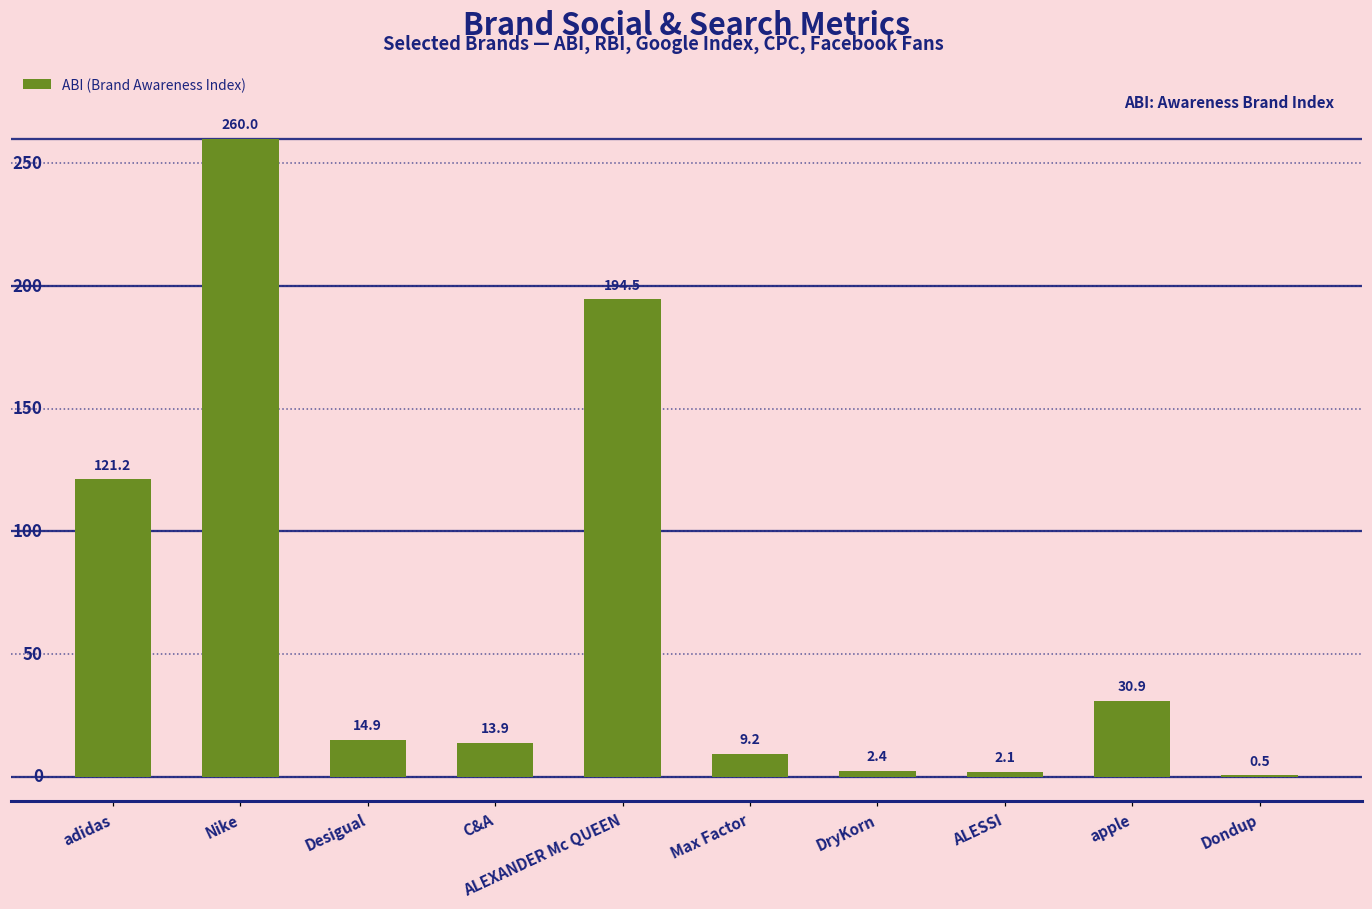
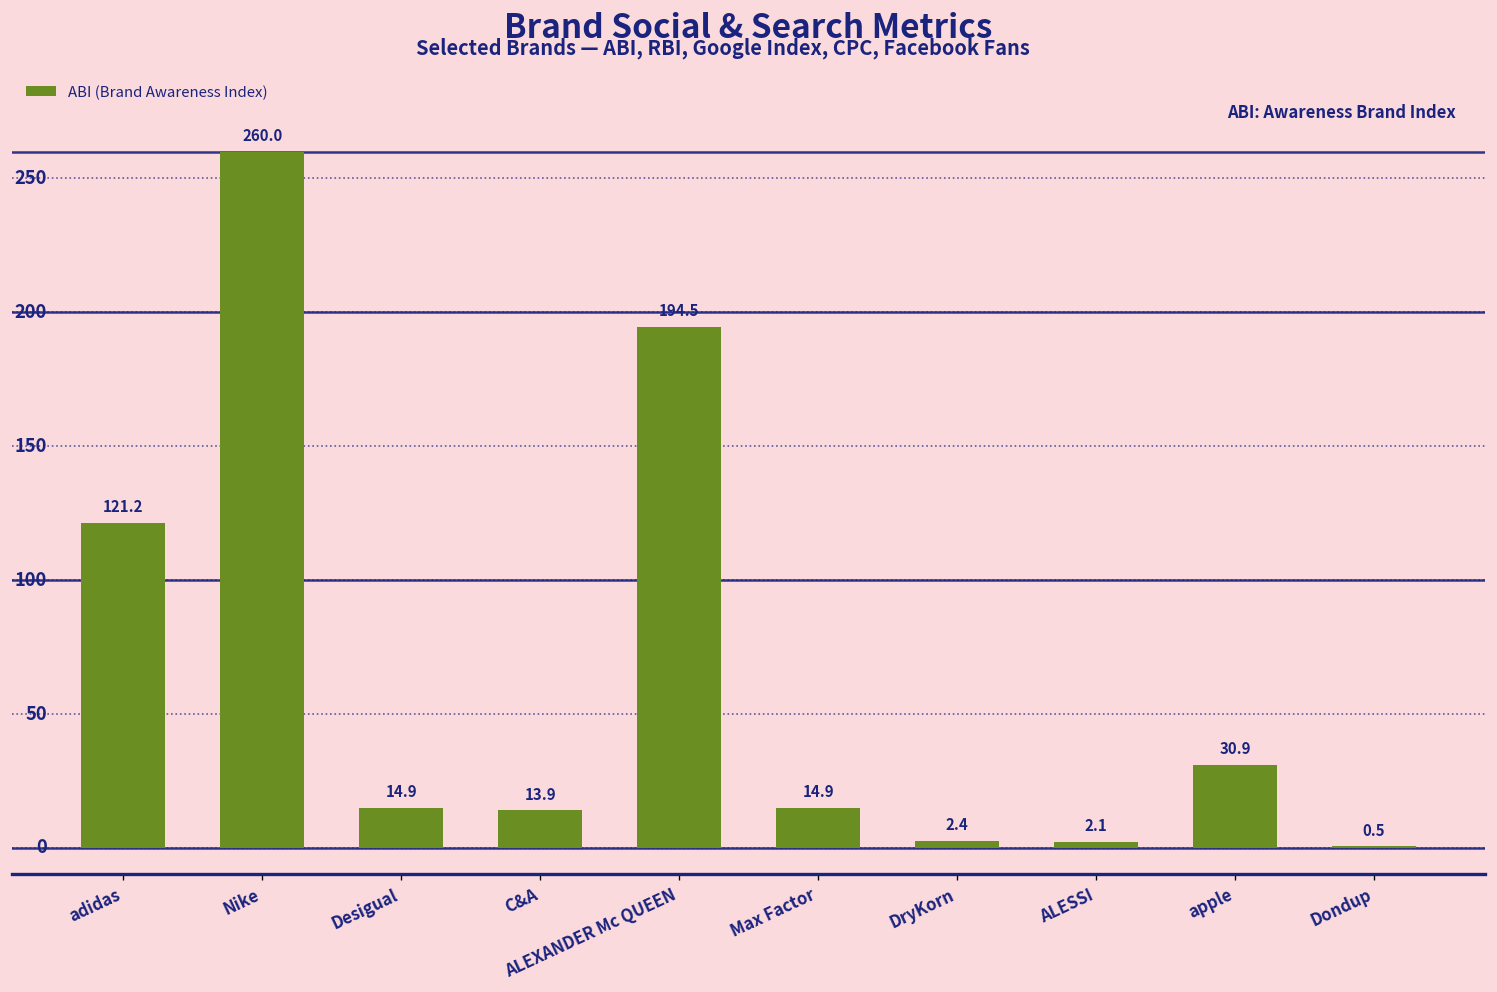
  {
    "adidas": 121.2,
    "Nike": 260.0,
    "Desigual": 14.9,
    "C&A": 13.9,
    "ALEXANDER Mc QUEEN": 194.5,
-   "Max Factor": 9.2,
+   "Max Factor": 14.9,
    "DryKorn": 2.4,
    "ALESSI": 2.1,
    "apple": 30.9,
    "Dondup": 0.5
  }
